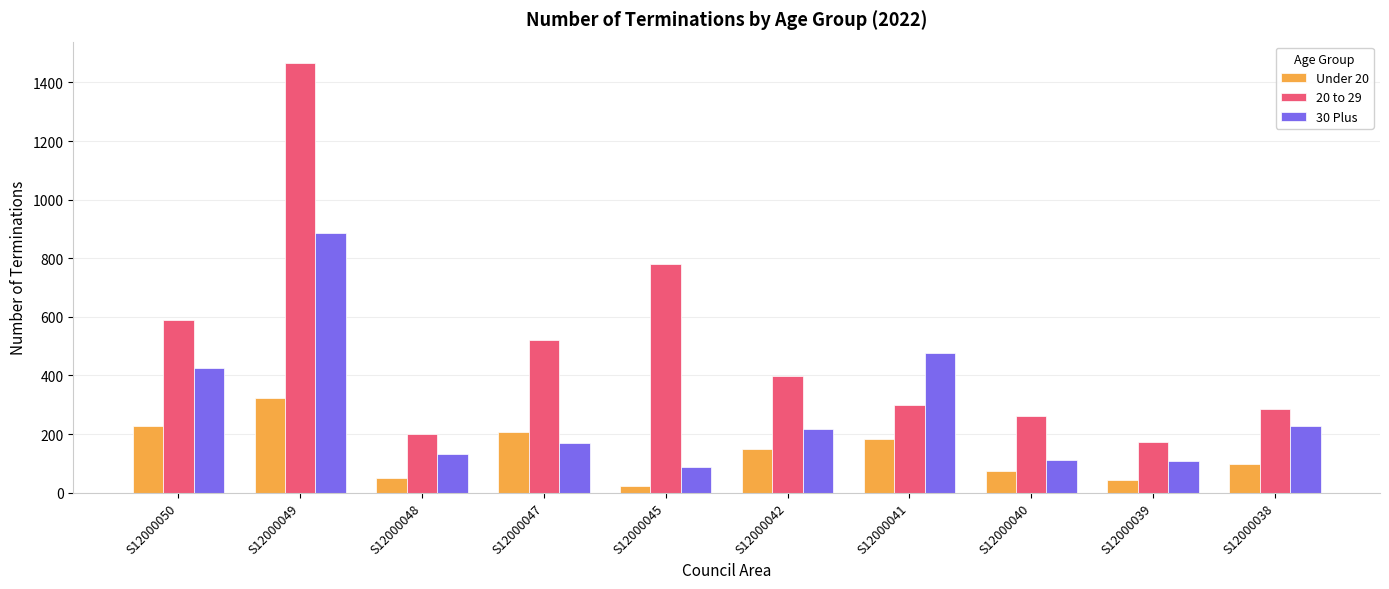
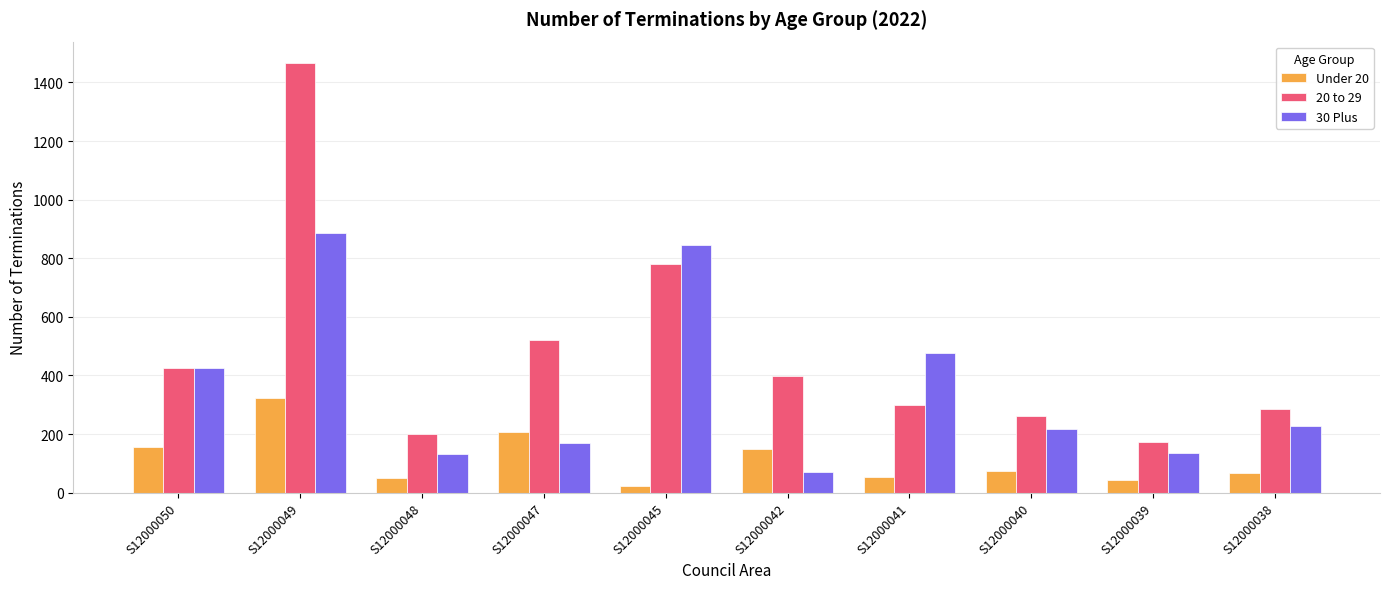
  {
    "Under 20": {
-     "S12000050": 230,
+     "S12000050": 160,
      "S12000049": 320,
      "S12000048": 50,
      "S12000047": 210,
      "S12000045": 20,
      "S12000042": 150,
-     "S12000041": 180,
+     "S12000041": 50,
      "S12000040": 70,
      "S12000039": 50,
-     "S12000038": 100
+     "S12000038": 70
    },
    "20 to 29": {
-     "S12000050": 590,
+     "S12000050": 430,
      "S12000049": 1470,
      "S12000048": 200,
      "S12000047": 520,
      "S12000045": 780,
      "S12000042": 400,
      "S12000041": 300,
      "S12000040": 260,
      "S12000039": 170,
      "S12000038": 290
    },
    "30 Plus": {
      "S12000050": 430,
      "S12000049": 890,
      "S12000048": 130,
      "S12000047": 170,
-     "S12000045": 90,
-     "S12000042": 220,
+     "S12000045": 840,
+     "S12000042": 70,
      "S12000041": 480,
-     "S12000040": 110,
-     "S12000039": 110,
+     "S12000040": 220,
+     "S12000039": 140,
      "S12000038": 230
    }
  }
